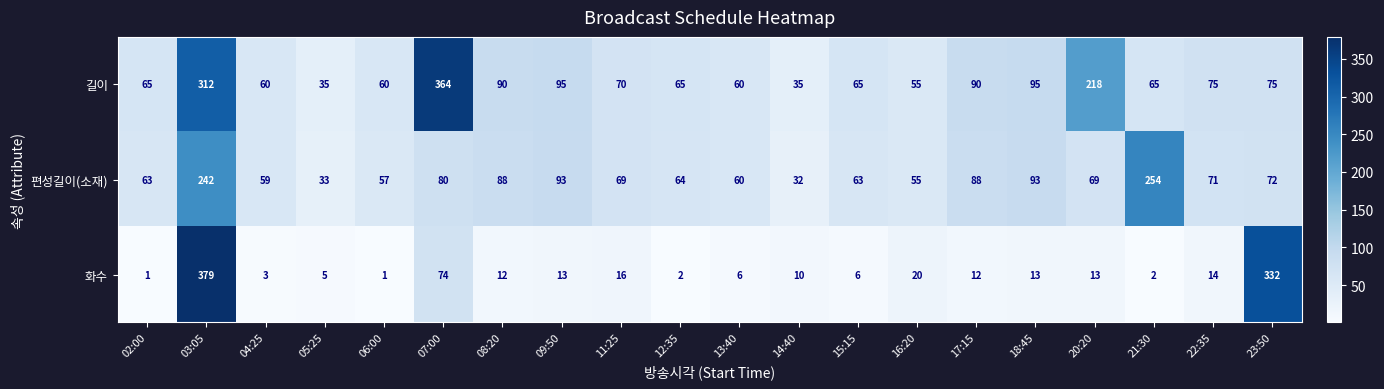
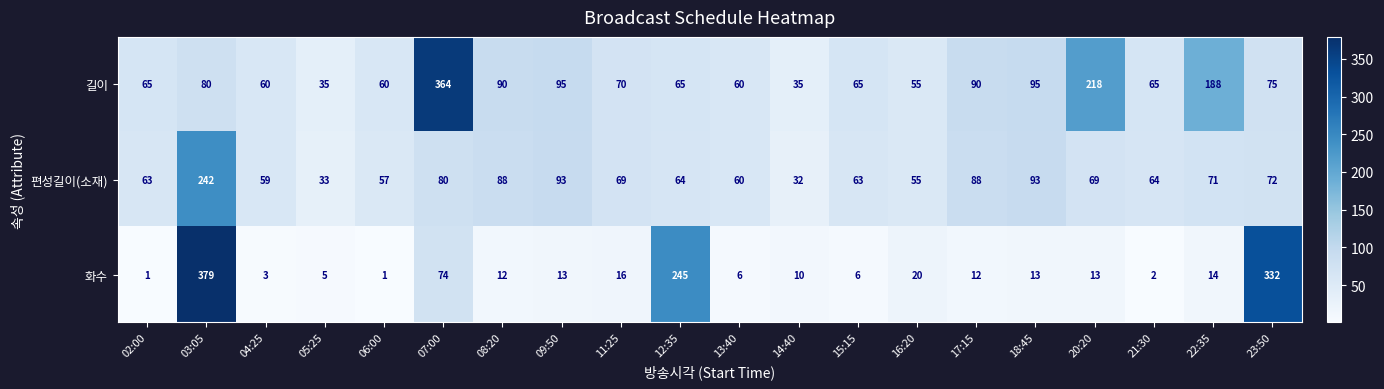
  {
    "길이": {
      "02:00": 65,
-     "03:05": 312,
+     "03:05": 80,
      "04:25": 60,
      "05:25": 35,
      "06:00": 60,
      "07:00": 364,
      "08:20": 90,
      "09:50": 95,
      "11:25": 70,
      "12:35": 65,
      "13:40": 60,
      "14:40": 35,
      "15:15": 65,
      "16:20": 55,
      "17:15": 90,
      "18:45": 95,
      "20:20": 218,
      "21:30": 65,
-     "22:35": 75,
+     "22:35": 188,
      "23:50": 75
    },
    "편성길이(소재)": {
      "02:00": 63,
      "03:05": 242,
      "04:25": 59,
      "05:25": 33,
      "06:00": 57,
      "07:00": 80,
      "08:20": 88,
      "09:50": 93,
      "11:25": 69,
      "12:35": 64,
      "13:40": 60,
      "14:40": 32,
      "15:15": 63,
      "16:20": 55,
      "17:15": 88,
      "18:45": 93,
      "20:20": 69,
-     "21:30": 254,
+     "21:30": 64,
      "22:35": 71,
      "23:50": 72
    },
    "화수": {
      "02:00": 1,
      "03:05": 379,
      "04:25": 3,
      "05:25": 5,
      "06:00": 1,
      "07:00": 74,
      "08:20": 12,
      "09:50": 13,
      "11:25": 16,
-     "12:35": 2,
+     "12:35": 245,
      "13:40": 6,
      "14:40": 10,
      "15:15": 6,
      "16:20": 20,
      "17:15": 12,
      "18:45": 13,
      "20:20": 13,
      "21:30": 2,
      "22:35": 14,
      "23:50": 332
    }
  }
